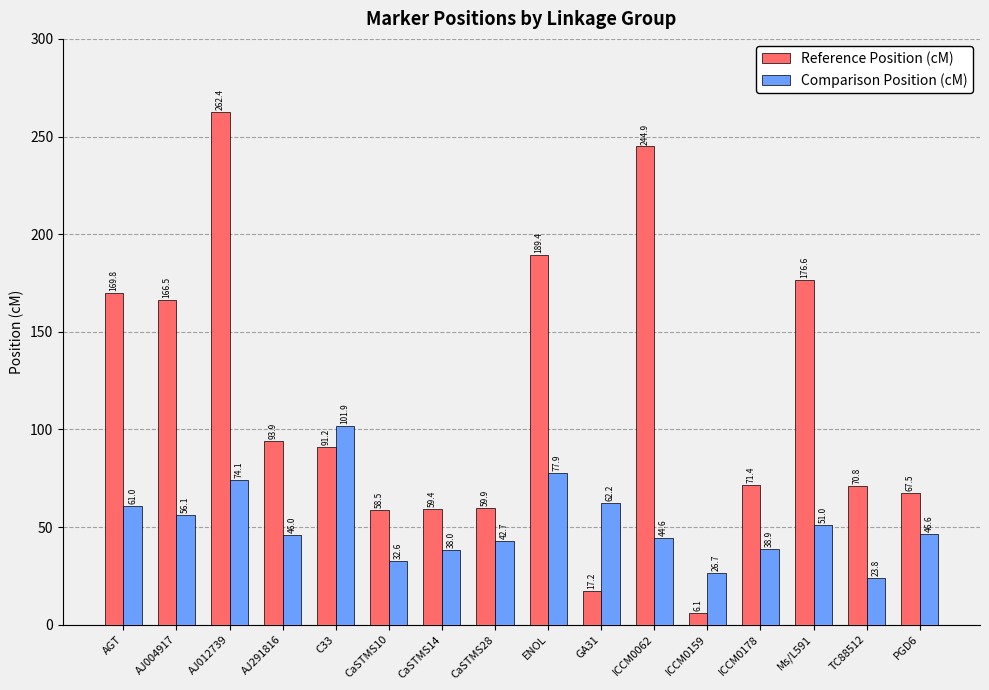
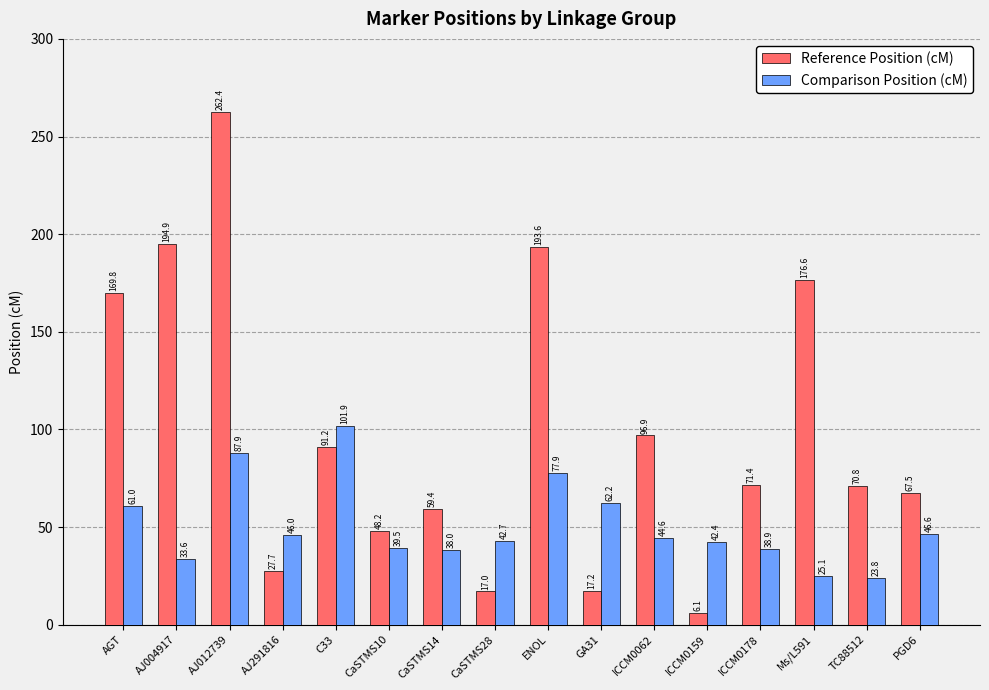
  {
    "Reference Position (cM)": {
      "AGT": 169.8,
-     "AJ004917": 166.5,
+     "AJ004917": 194.9,
      "AJ012739": 262.4,
-     "AJ291816": 93.9,
+     "AJ291816": 27.7,
      "C33": 91.2,
-     "CaSTMS10": 58.5,
+     "CaSTMS10": 48.2,
      "CaSTMS14": 59.4,
-     "CaSTMS28": 59.9,
-     "ENOL": 189.4,
+     "CaSTMS28": 17.0,
+     "ENOL": 193.6,
      "GA31": 17.2,
-     "ICCM0062": 244.9,
+     "ICCM0062": 96.9,
      "ICCM0159": 6.1,
      "ICCM0178": 71.4,
      "Ms/L591": 176.6,
      "TC88512": 70.8,
      "PGD6": 67.5
    },
    "Comparison Position (cM)": {
      "AGT": 61.0,
-     "AJ004917": 56.1,
-     "AJ012739": 74.1,
+     "AJ004917": 33.6,
+     "AJ012739": 87.9,
      "AJ291816": 46.0,
      "C33": 101.9,
-     "CaSTMS10": 32.6,
+     "CaSTMS10": 39.5,
      "CaSTMS14": 38.0,
      "CaSTMS28": 42.7,
      "ENOL": 77.9,
      "GA31": 62.2,
      "ICCM0062": 44.6,
-     "ICCM0159": 26.7,
+     "ICCM0159": 42.4,
      "ICCM0178": 38.9,
-     "Ms/L591": 51.0,
+     "Ms/L591": 25.1,
      "TC88512": 23.8,
      "PGD6": 46.6
    }
  }
